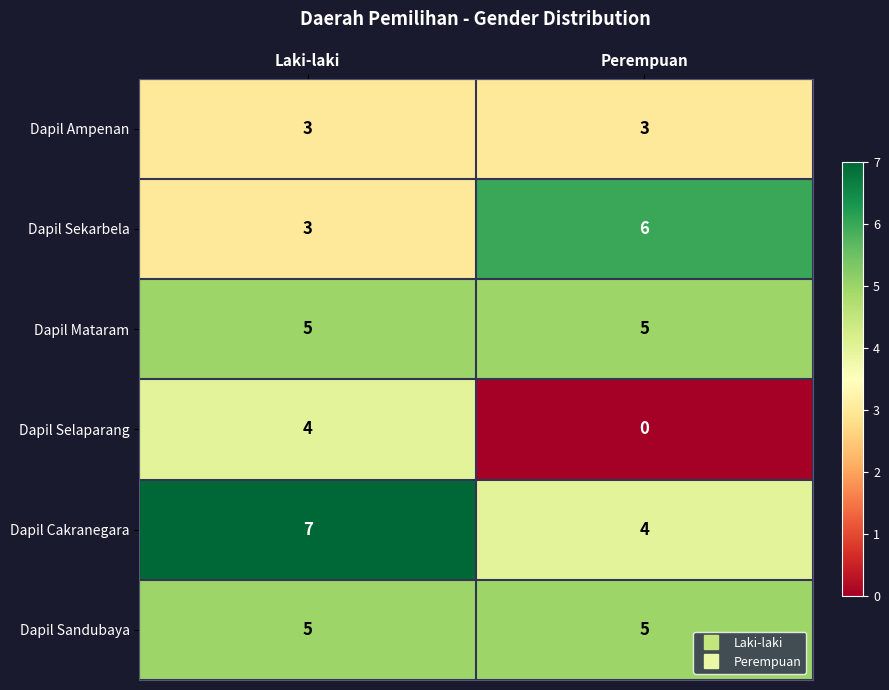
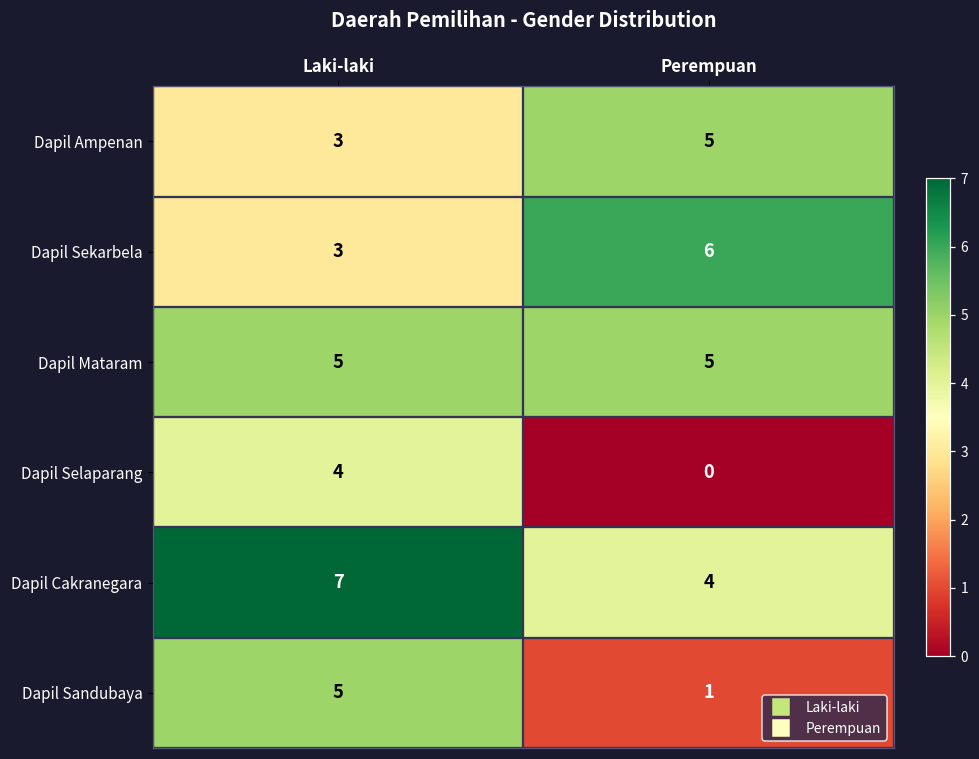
  {
    "Dapil Ampenan": {
      "Laki-laki": 3,
-     "Perempuan": 3
+     "Perempuan": 5
    },
    "Dapil Sekarbela": {
      "Laki-laki": 3,
      "Perempuan": 6
    },
    "Dapil Mataram": {
      "Laki-laki": 5,
      "Perempuan": 5
    },
    "Dapil Selaparang": {
      "Laki-laki": 4,
      "Perempuan": 0
    },
    "Dapil Cakranegara": {
      "Laki-laki": 7,
      "Perempuan": 4
    },
    "Dapil Sandubaya": {
      "Laki-laki": 5,
-     "Perempuan": 5
+     "Perempuan": 1
    }
  }
